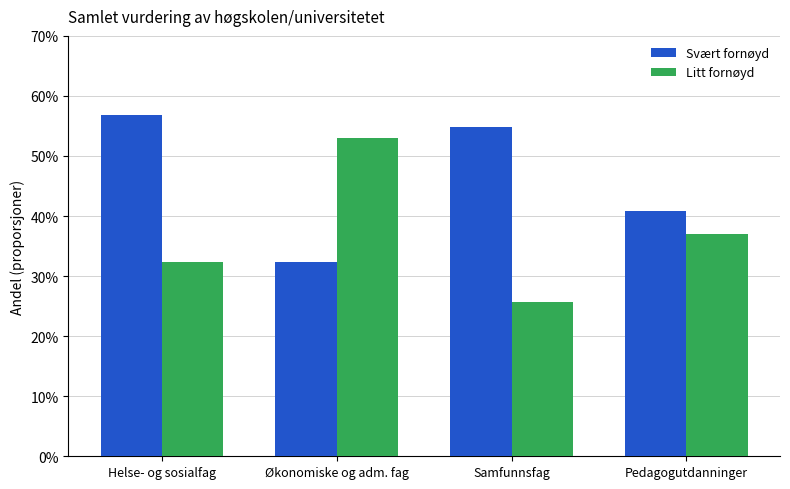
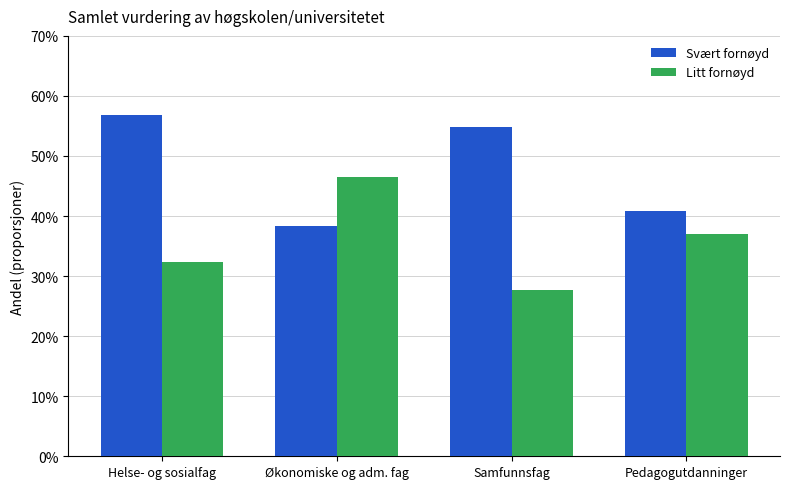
  {
    "Svært fornøyd": {
      "Helse- og sosialfag": "57%",
-     "Økonomiske og adm. fag": "32%",
+     "Økonomiske og adm. fag": "38%",
      "Samfunnsfag": "55%",
      "Pedagogutdanninger": "41%"
    },
    "Litt fornøyd": {
      "Helse- og sosialfag": "32%",
-     "Økonomiske og adm. fag": "53%",
-     "Samfunnsfag": "26%",
+     "Økonomiske og adm. fag": "46%",
+     "Samfunnsfag": "28%",
      "Pedagogutdanninger": "37%"
    }
  }
